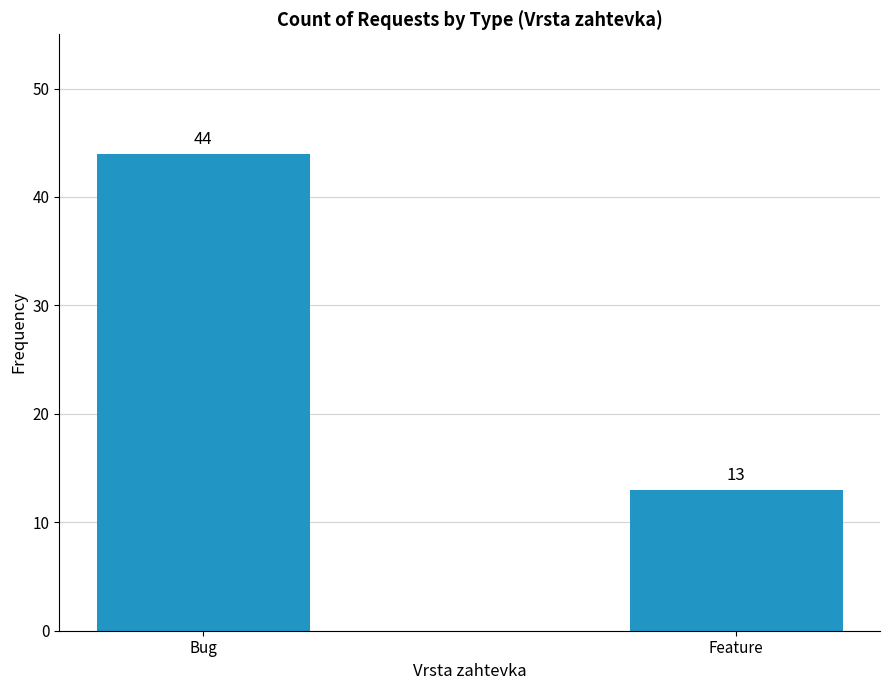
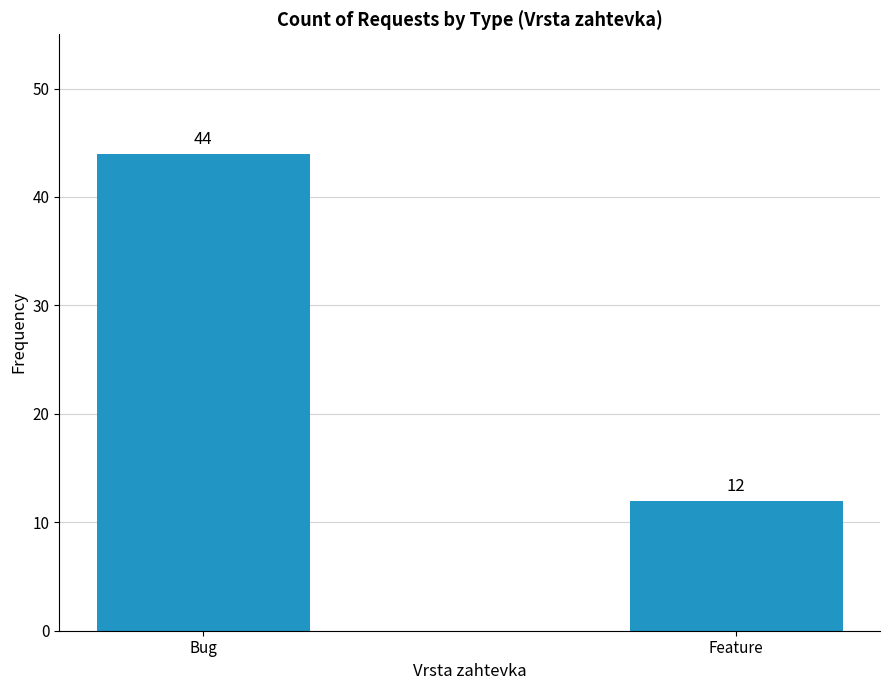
  {
    "Bug": 44,
-   "Feature": 13
+   "Feature": 12
  }
